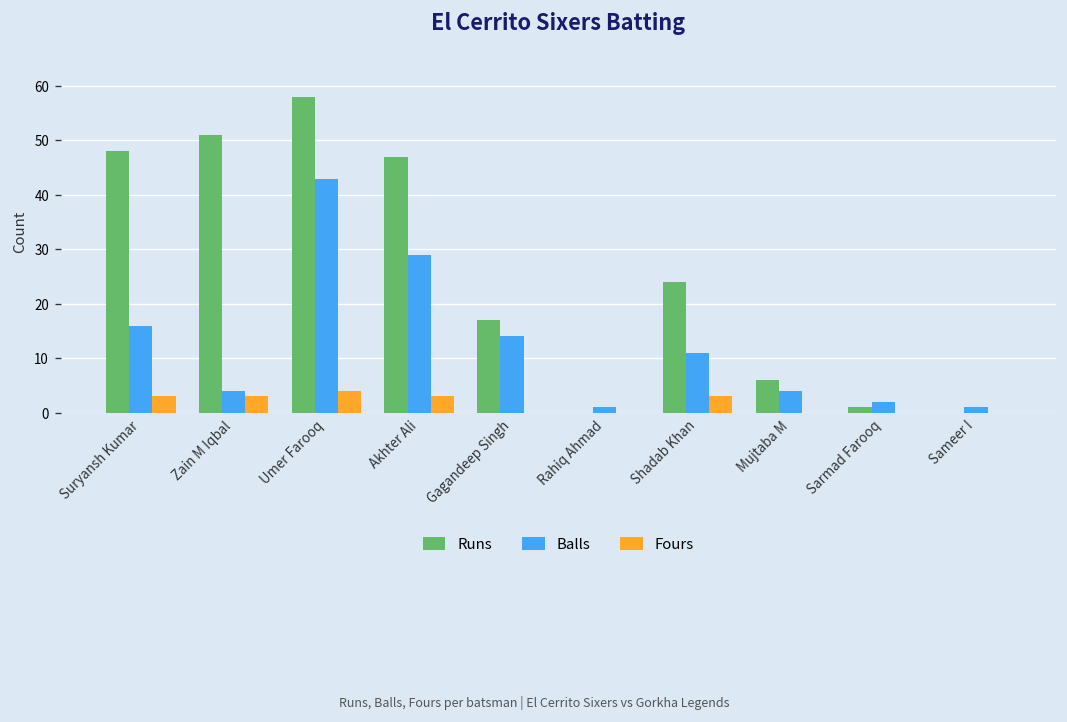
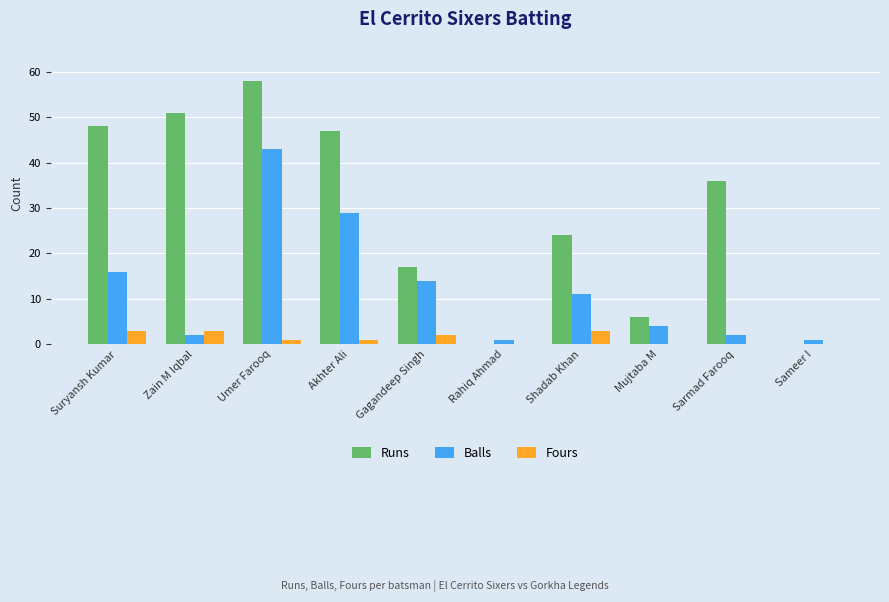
  {
    "Runs": {
      "Suryansh Kumar": 48,
      "Zain M Iqbal": 51,
      "Umer Farooq": 58,
      "Akhter Ali": 47,
      "Gagandeep Singh": 17,
      "Rahiq Ahmad": 0,
      "Shadab Khan": 24,
      "Mujtaba M": 6,
-     "Sarmad Farooq": 1,
+     "Sarmad Farooq": 36,
      "Sameer I": 0
    },
    "Balls": {
      "Suryansh Kumar": 16,
-     "Zain M Iqbal": 4,
+     "Zain M Iqbal": 2,
      "Umer Farooq": 43,
      "Akhter Ali": 29,
      "Gagandeep Singh": 14,
      "Rahiq Ahmad": 1,
      "Shadab Khan": 11,
      "Mujtaba M": 4,
      "Sarmad Farooq": 2,
      "Sameer I": 1
    },
    "Fours": {
      "Suryansh Kumar": 3,
      "Zain M Iqbal": 3,
-     "Umer Farooq": 4,
-     "Akhter Ali": 3,
-     "Gagandeep Singh": 0,
+     "Umer Farooq": 1,
+     "Akhter Ali": 1,
+     "Gagandeep Singh": 2,
      "Rahiq Ahmad": 0,
      "Shadab Khan": 3,
      "Mujtaba M": 0,
      "Sarmad Farooq": 0,
      "Sameer I": 0
    }
  }
